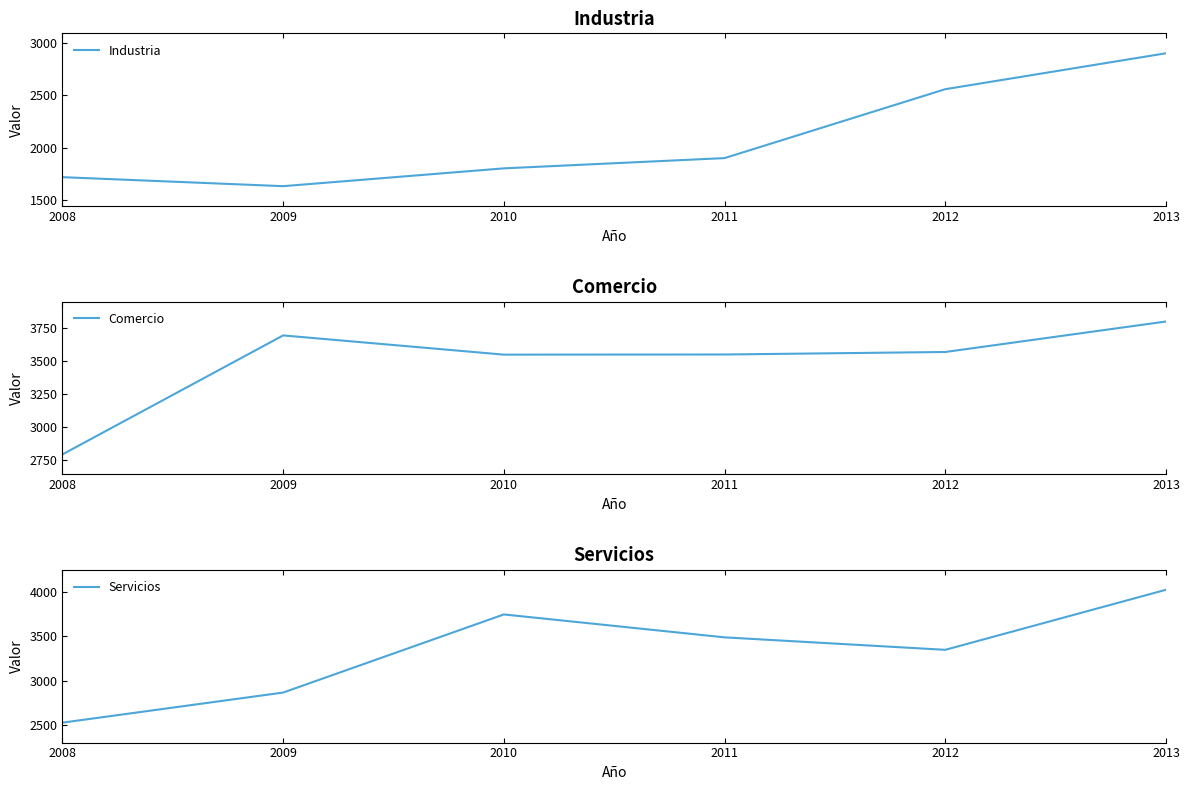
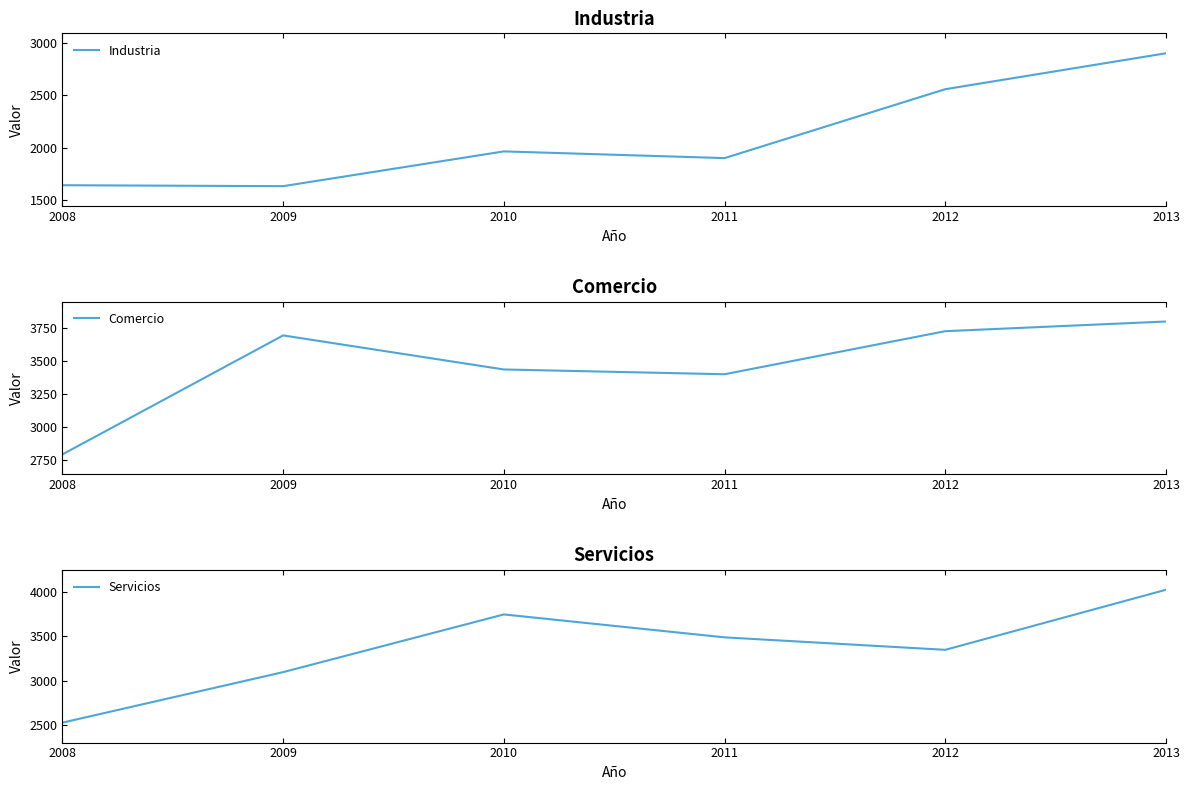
  {
    "Industria": {
-     "2008": 1720,
+     "2008": 1640,
      "2009": 1630,
-     "2010": 1800,
+     "2010": 1960,
      "2011": 1900,
      "2012": 2560,
      "2013": 2900
    },
    "Comercio": {
      "2008": 2790,
      "2009": 3690,
-     "2010": 3550,
-     "2011": 3550,
-     "2012": 3570,
+     "2010": 3430,
+     "2011": 3400,
+     "2012": 3720,
      "2013": 3800
    },
    "Servicios": {
      "2008": 2500,
-     "2009": 2900,
+     "2009": 3100,
      "2010": 3700,
      "2011": 3500,
      "2012": 3300,
      "2013": 4000
    }
  }
